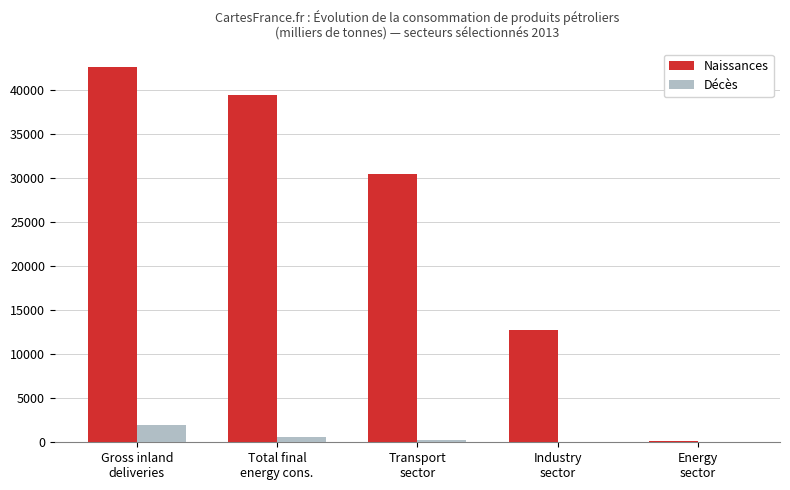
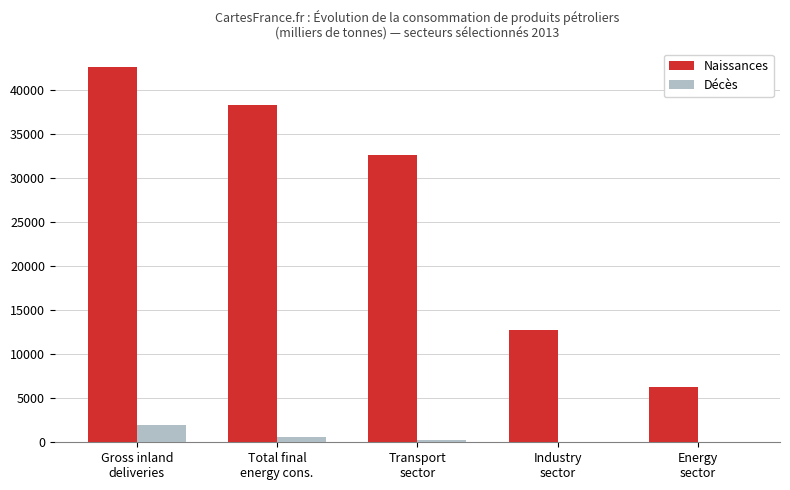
  {
    "Naissances": {
      "Gross inland deliveries": 43000,
-     "Total final energy cons.": 39000,
-     "Transport sector": 31000,
+     "Total final energy cons.": 38000,
+     "Transport sector": 33000,
      "Industry sector": 13000,
-     "Energy sector": 0
+     "Energy sector": 6000
    },
    "Décès": {
      "Gross inland deliveries": 2000,
      "Total final energy cons.": 1000,
      "Transport sector": 0
    }
  }
